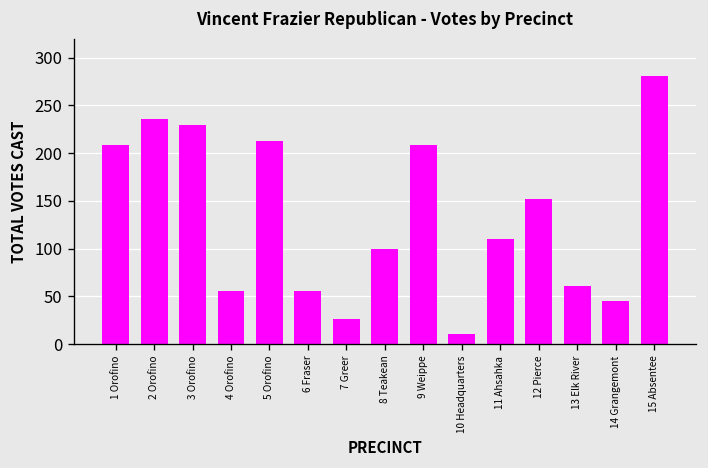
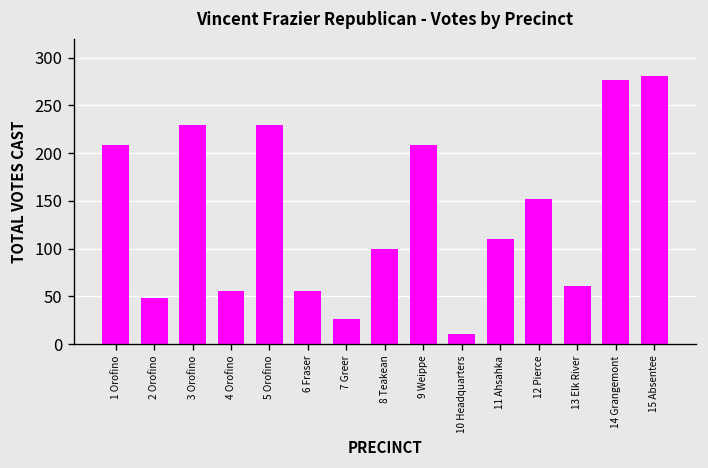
  {
    "1 Orofino": 210,
-   "2 Orofino": 240,
+   "2 Orofino": 50,
    "3 Orofino": 230,
    "4 Orofino": 60,
-   "5 Orofino": 210,
+   "5 Orofino": 230,
    "6 Fraser": 60,
    "7 Greer": 30,
    "8 Teakean": 100,
    "9 Weippe": 210,
    "10 Headquarters": 10,
    "11 Ahsahka": 110,
    "12 Pierce": 150,
    "13 Elk River": 60,
-   "14 Grangemont": 50,
+   "14 Grangemont": 280,
    "15 Absentee": 280
  }
